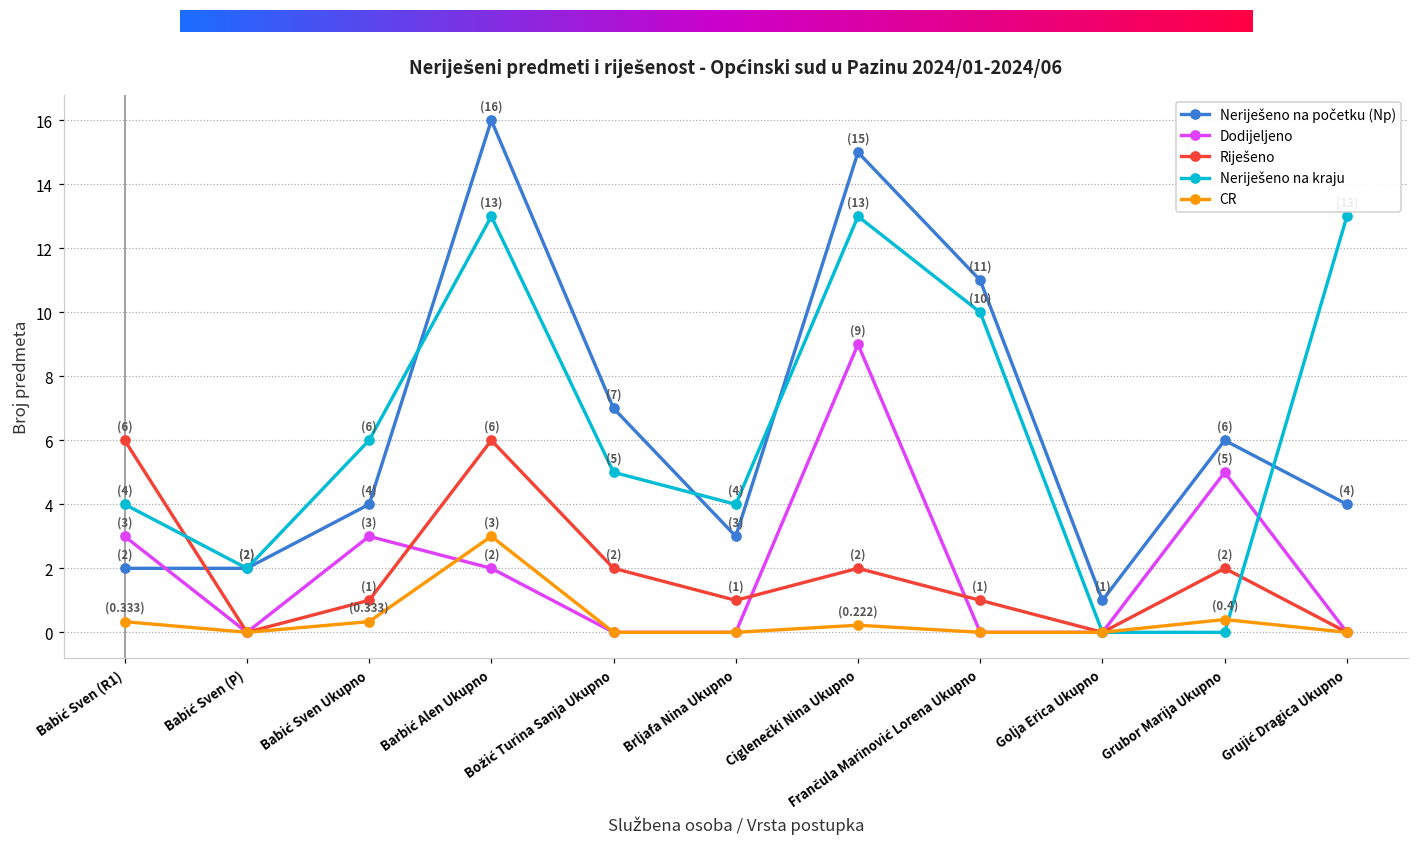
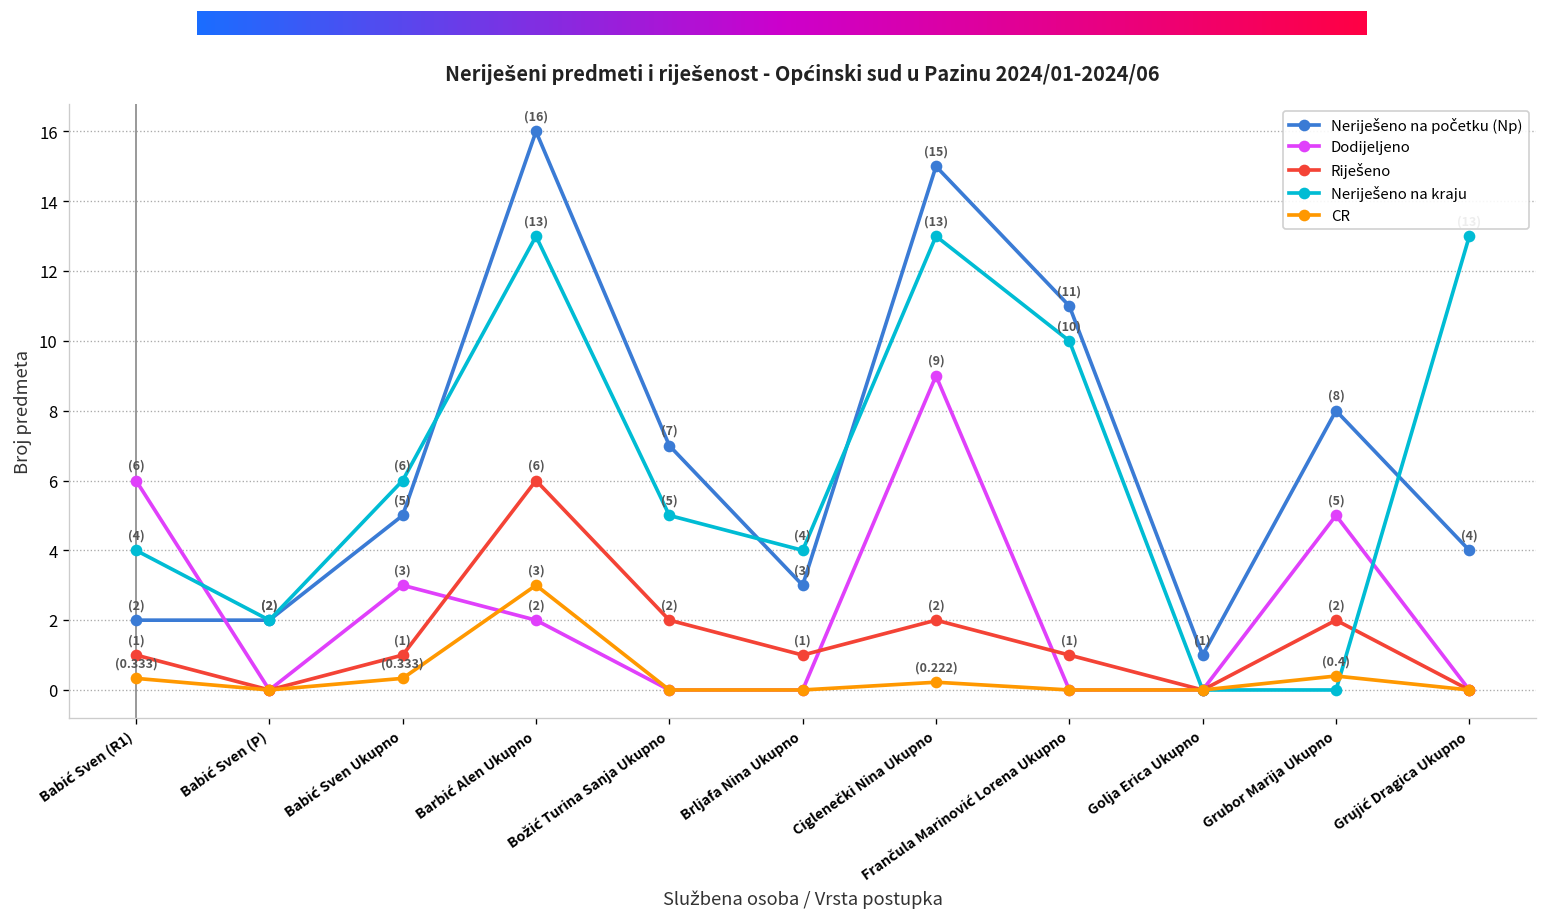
  {
    "Neriješeno na početku (Np)": {
      "Babić Sven (R1)": "(2)",
-     "Babić Sven Ukupno": "(4)",
+     "Babić Sven Ukupno": "(5)",
      "Barbić Alen Ukupno": "(16)",
      "Božić Turina Sanja Ukupno": "(7)",
      "Brljafa Nina Ukupno": "(3)",
      "Ciglenečki Nina Ukupno": "(15)",
      "Frančula Marinović Lorena Ukupno": "(11)",
      "Golja Erica Ukupno": "(1)",
-     "Grubor Marija Ukupno": "(6)",
+     "Grubor Marija Ukupno": "(8)",
      "Grujić Dragica Ukupno": "(4)"
    },
    "Dodijeljeno": {
-     "Babić Sven (R1)": "(3)",
+     "Babić Sven (R1)": "(6)",
      "Babić Sven Ukupno": "(3)",
      "Barbić Alen Ukupno": "(2)",
      "Ciglenečki Nina Ukupno": "(9)",
      "Grubor Marija Ukupno": "(5)"
    },
    "Riješeno": {
-     "Babić Sven (R1)": "(6)",
+     "Babić Sven (R1)": "(1)",
      "Babić Sven Ukupno": "(1)",
      "Barbić Alen Ukupno": "(6)",
      "Božić Turina Sanja Ukupno": "(2)",
      "Brljafa Nina Ukupno": "(1)",
      "Ciglenečki Nina Ukupno": "(2)",
      "Frančula Marinović Lorena Ukupno": "(1)",
      "Grubor Marija Ukupno": "(2)"
    },
    "Neriješeno na kraju": {
      "Babić Sven (R1)": "(4)",
      "Babić Sven Ukupno": "(6)",
      "Barbić Alen Ukupno": "(13)",
      "Božić Turina Sanja Ukupno": "(5)",
      "Brljafa Nina Ukupno": "(4)",
      "Ciglenečki Nina Ukupno": "(13)",
      "Frančula Marinović Lorena Ukupno": "(10)"
    },
    "CR": {
      "Barbić Alen Ukupno": "(3)",
      "Ciglenečki Nina Ukupno": "(0.222)",
      "Grubor Marija Ukupno": "(0.4)"
    }
  }
